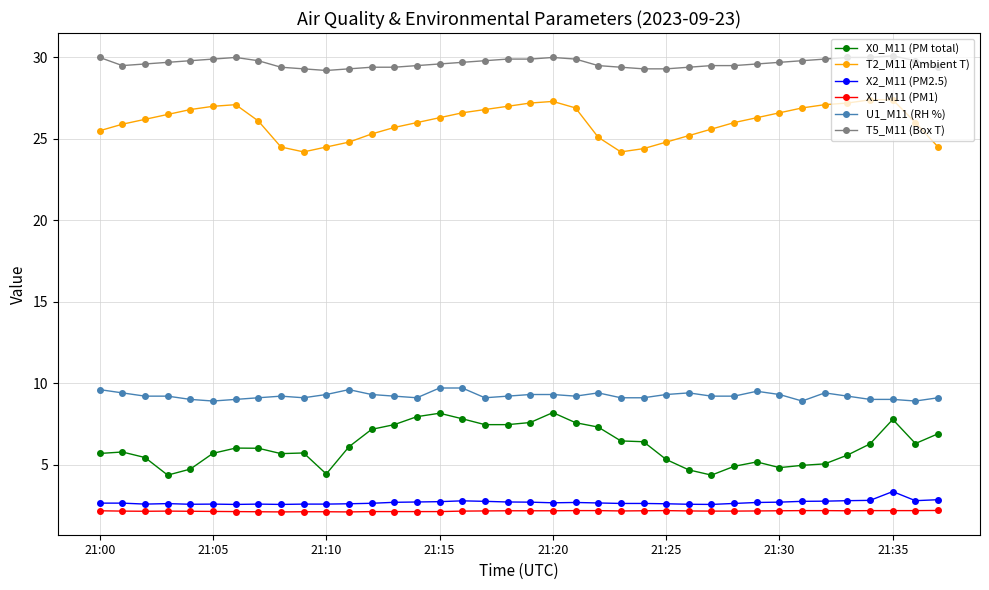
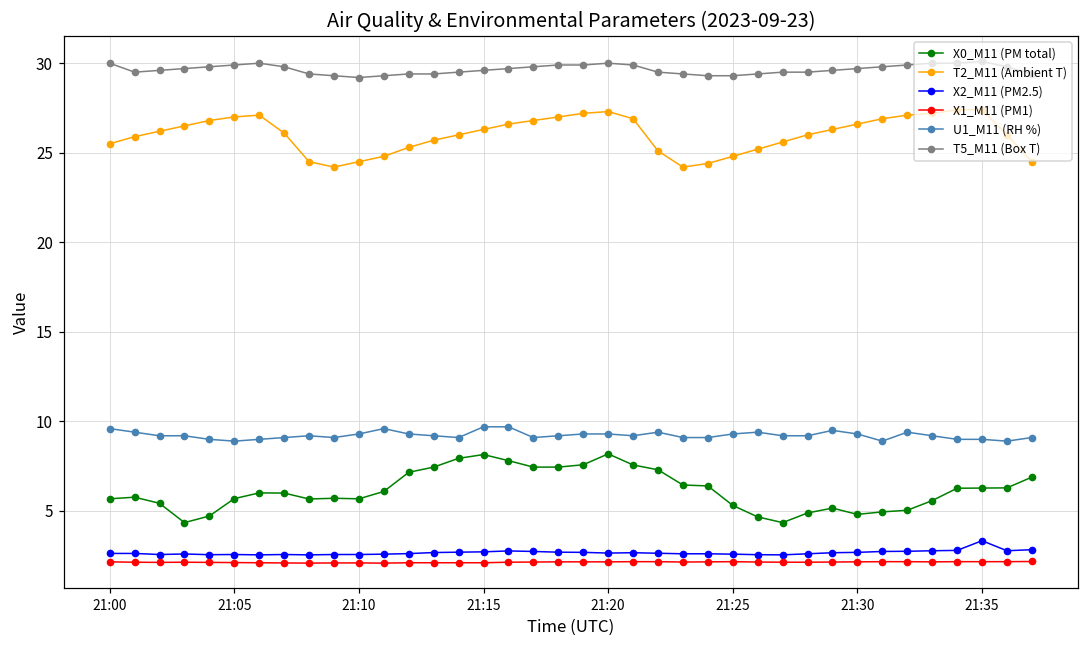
  {
    "X0_M11 (PM total)": {
      "21:00": 5.7,
      "21:05": 5.7,
-     "21:10": 4.4,
+     "21:10": 5.7,
      "21:15": 8.2,
      "21:20": 8.2,
      "21:25": 5.3,
      "21:30": 4.8,
-     "21:35": 7.8
+     "21:35": 6.3
    },
    "T2_M11 (Ambient T)": {
      "21:00": 25.5,
      "21:05": 27.0,
      "21:10": 24.5,
      "21:15": 26.3,
      "21:20": 27.3,
      "21:25": 24.8,
      "21:30": 26.6
    },
    "X2_M11 (PM2.5)": {
      "21:00": 2.6,
      "21:05": 2.6,
      "21:10": 2.6,
      "21:15": 2.7,
      "21:20": 2.7,
      "21:25": 2.6,
      "21:30": 2.7,
      "21:35": 3.3
    },
    "X1_M11 (PM1)": {
      "21:00": 2.2,
      "21:05": 2.1,
      "21:10": 2.1,
      "21:15": 2.1,
      "21:20": 2.2,
      "21:25": 2.2,
      "21:30": 2.2,
      "21:35": 2.2
    },
    "U1_M11 (RH %)": {
      "21:00": 9.6,
      "21:05": 8.9,
      "21:10": 9.3,
      "21:15": 9.7,
      "21:20": 9.3,
      "21:25": 9.3,
      "21:30": 9.3,
      "21:35": 9.0
    },
    "T5_M11 (Box T)": {
      "21:00": 30.0,
      "21:05": 29.9,
      "21:10": 29.2,
      "21:15": 29.6,
      "21:20": 30.0,
      "21:25": 29.3,
      "21:30": 29.7
    }
  }
